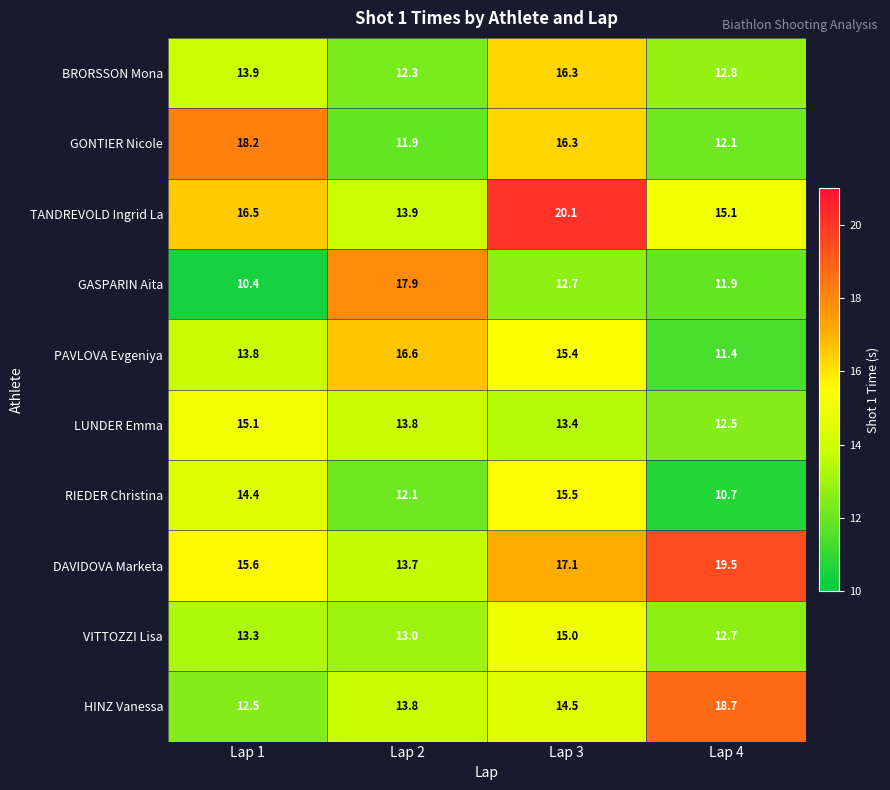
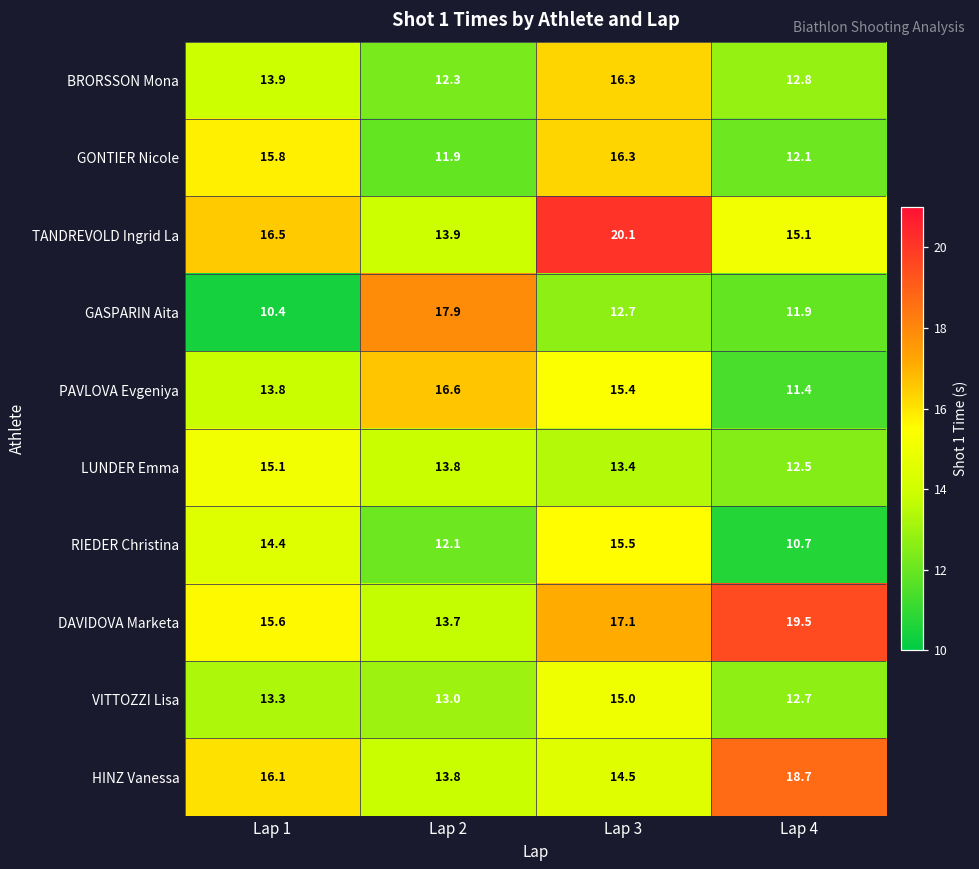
  {
    "BRORSSON Mona": {
      "Lap 1": 13.9,
      "Lap 2": 12.3,
      "Lap 3": 16.3,
      "Lap 4": 12.8
    },
    "GONTIER Nicole": {
-     "Lap 1": 18.2,
+     "Lap 1": 15.8,
      "Lap 2": 11.9,
      "Lap 3": 16.3,
      "Lap 4": 12.1
    },
    "TANDREVOLD Ingrid La": {
      "Lap 1": 16.5,
      "Lap 2": 13.9,
      "Lap 3": 20.1,
      "Lap 4": 15.1
    },
    "GASPARIN Aita": {
      "Lap 1": 10.4,
      "Lap 2": 17.9,
      "Lap 3": 12.7,
      "Lap 4": 11.9
    },
    "PAVLOVA Evgeniya": {
      "Lap 1": 13.8,
      "Lap 2": 16.6,
      "Lap 3": 15.4,
      "Lap 4": 11.4
    },
    "LUNDER Emma": {
      "Lap 1": 15.1,
      "Lap 2": 13.8,
      "Lap 3": 13.4,
      "Lap 4": 12.5
    },
    "RIEDER Christina": {
      "Lap 1": 14.4,
      "Lap 2": 12.1,
      "Lap 3": 15.5,
      "Lap 4": 10.7
    },
    "DAVIDOVA Marketa": {
      "Lap 1": 15.6,
      "Lap 2": 13.7,
      "Lap 3": 17.1,
      "Lap 4": 19.5
    },
    "VITTOZZI Lisa": {
      "Lap 1": 13.3,
      "Lap 2": 13.0,
      "Lap 3": 15.0,
      "Lap 4": 12.7
    },
    "HINZ Vanessa": {
-     "Lap 1": 12.5,
+     "Lap 1": 16.1,
      "Lap 2": 13.8,
      "Lap 3": 14.5,
      "Lap 4": 18.7
    }
  }
